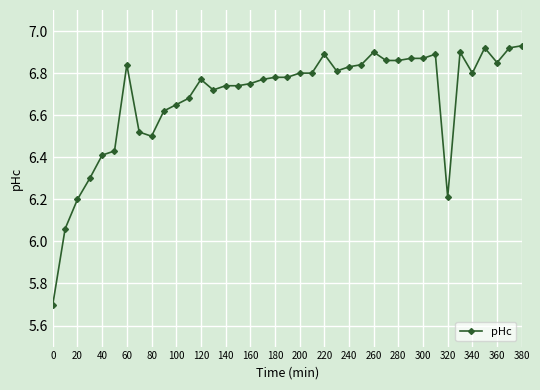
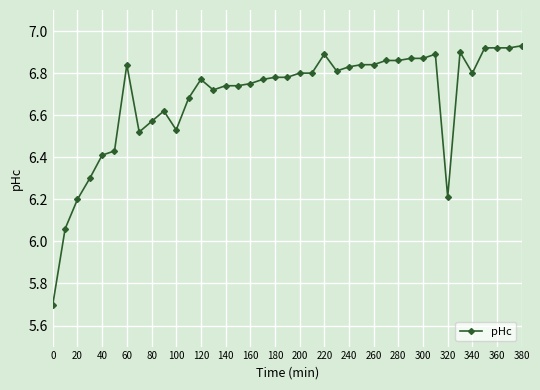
  {
    "0": 5.70,
    "20": 6.20,
    "40": 6.41,
    "60": 6.84,
-   "80": 6.50,
-   "100": 6.65,
+   "80": 6.57,
+   "100": 6.53,
    "120": 6.77,
    "140": 6.74,
    "160": 6.75,
    "180": 6.78,
    "200": 6.80,
    "220": 6.89,
    "240": 6.83,
-   "260": 6.90,
+   "260": 6.84,
    "280": 6.86,
    "300": 6.87,
    "320": 6.21,
    "340": 6.80,
-   "360": 6.85,
+   "360": 6.92,
    "380": 6.93
  }
